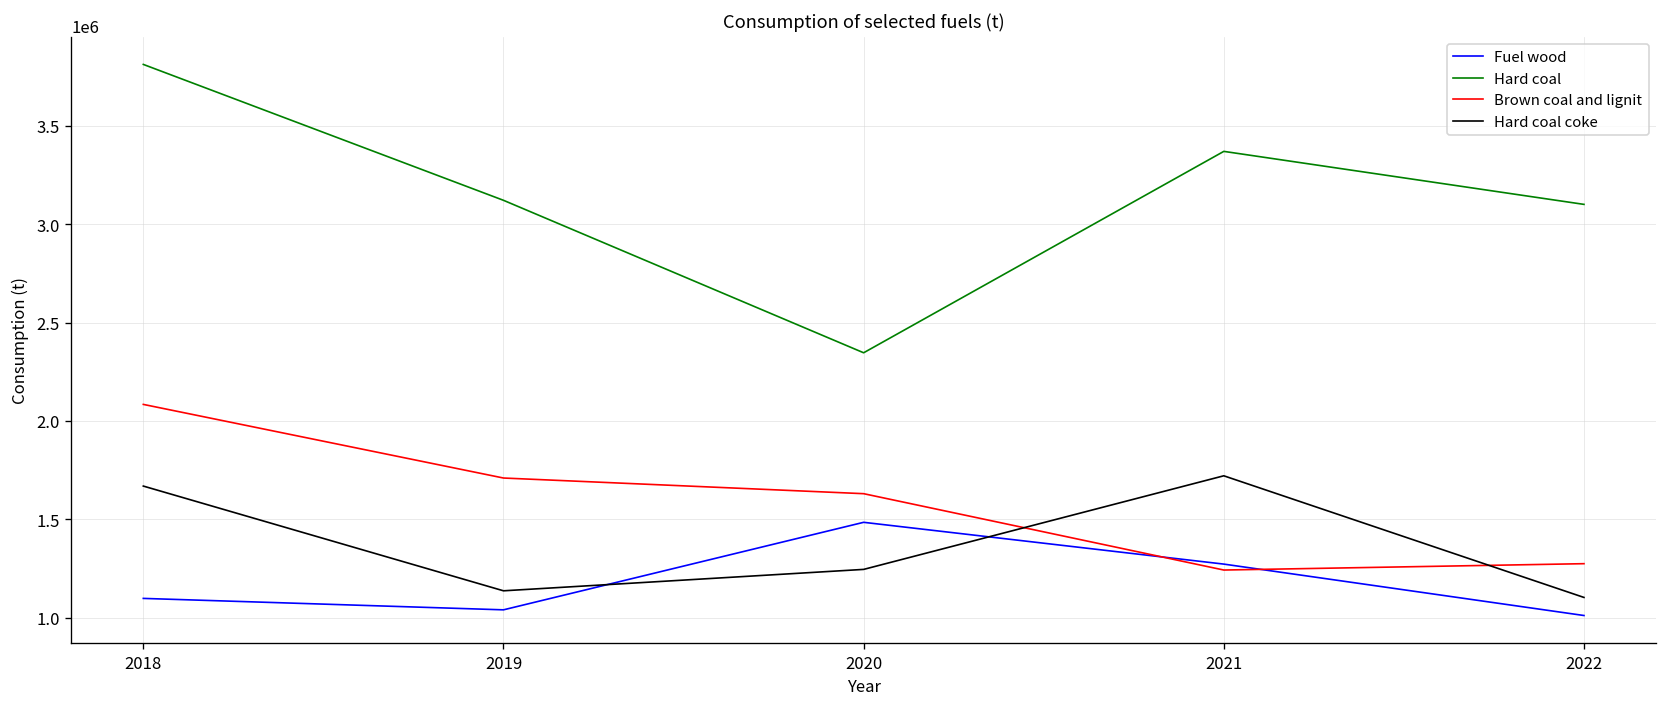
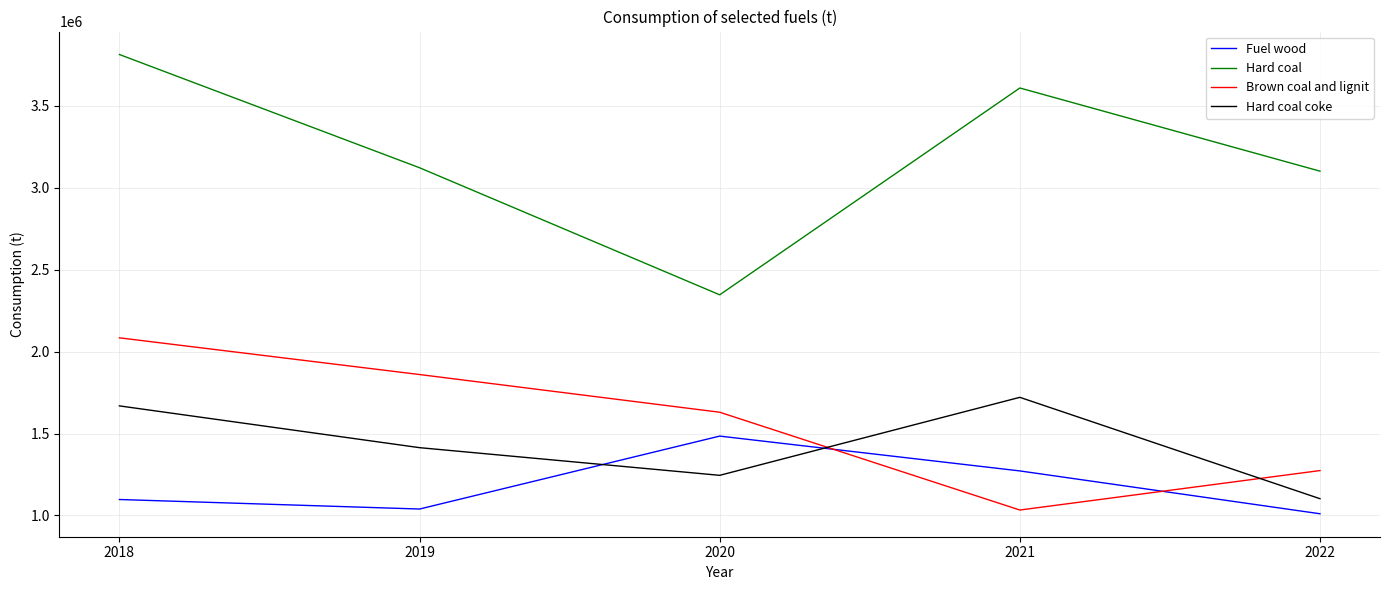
  {
    "Fuel wood": {
      "2018": 1100000,
      "2019": 1040000,
      "2020": 1480000,
      "2021": 1270000,
      "2022": 1010000
    },
    "Hard coal": {
      "2018": 3810000,
      "2019": 3120000,
      "2020": 2350000,
-     "2021": 3370000,
+     "2021": 3610000,
      "2022": 3100000
    },
    "Brown coal and lignit": {
      "2018": 2080000,
-     "2019": 1710000,
+     "2019": 1860000,
      "2020": 1630000,
-     "2021": 1240000,
+     "2021": 1030000,
      "2022": 1270000
    },
    "Hard coal coke": {
      "2018": 1670000,
-     "2019": 1140000,
+     "2019": 1410000,
      "2020": 1240000,
      "2021": 1720000,
      "2022": 1100000
    }
  }
